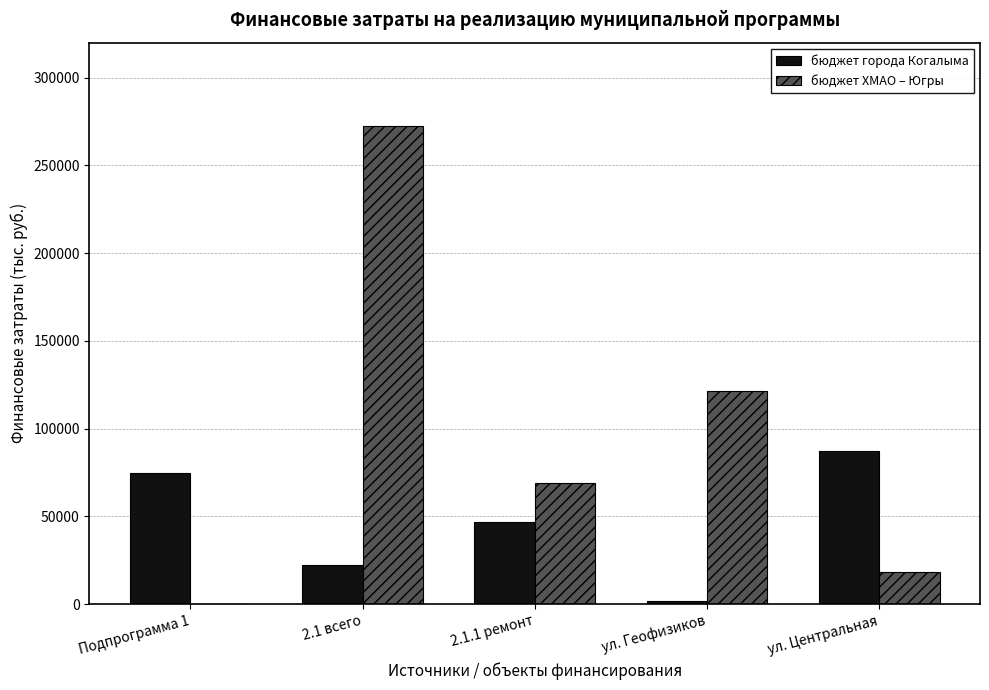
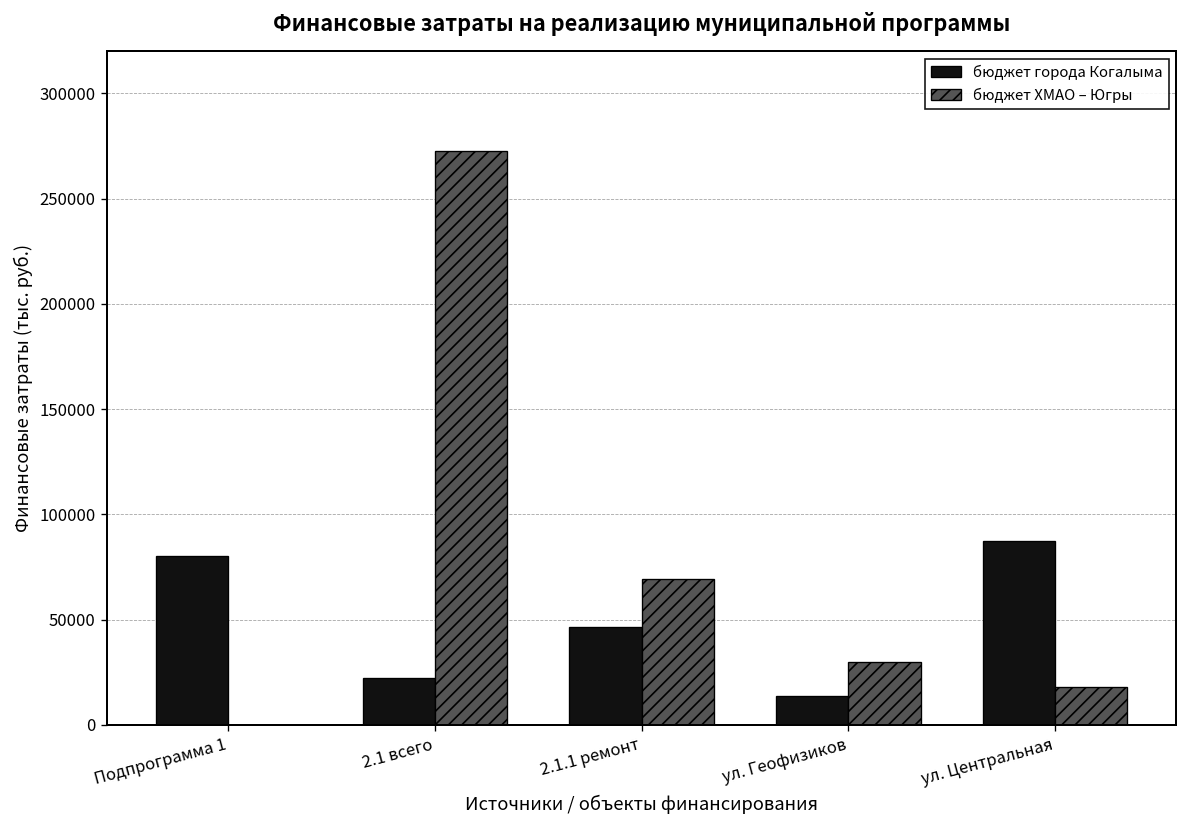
  {
    "бюджет города Когалыма": {
-     "Подпрограмма 1": 75000,
+     "Подпрограмма 1": 80000,
      "2.1 всего": 22000,
      "2.1.1 ремонт": 47000,
-     "ул. Геофизиков": 2000,
+     "ул. Геофизиков": 14000,
      "ул. Центральная": 87000
    },
    "бюджет ХМАО – Югры": {
      "Подпрограмма 1": 0,
      "2.1 всего": 272000,
      "2.1.1 ремонт": 69000,
-     "ул. Геофизиков": 121000,
+     "ул. Геофизиков": 30000,
      "ул. Центральная": 18000
    }
  }
